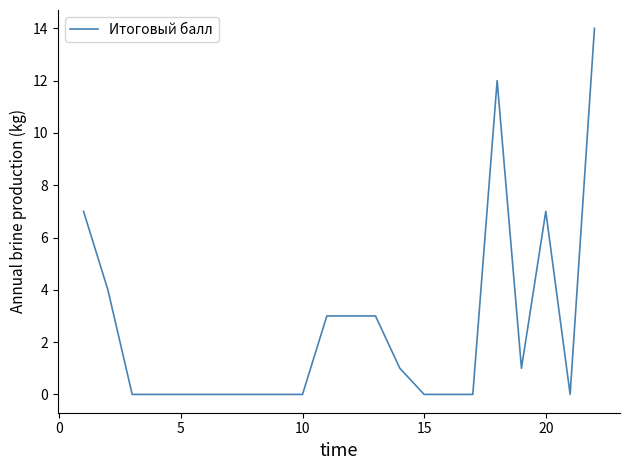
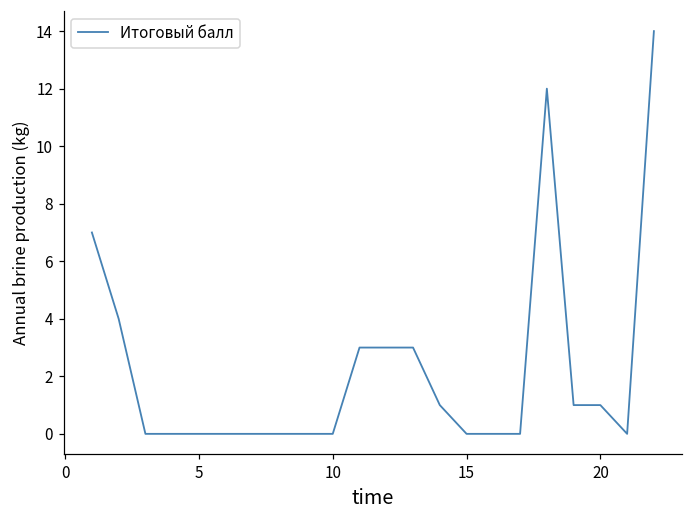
  {
    "5": 0,
    "10": 0,
    "15": 0,
-   "20": 7
+   "20": 1
  }
